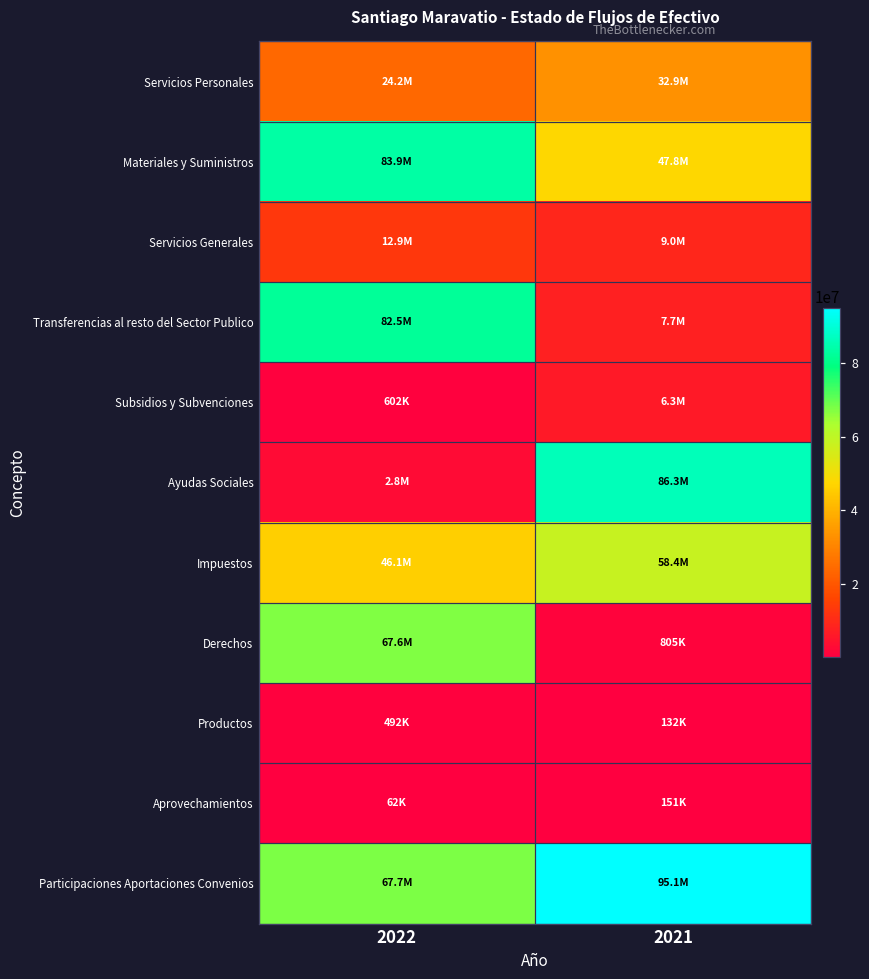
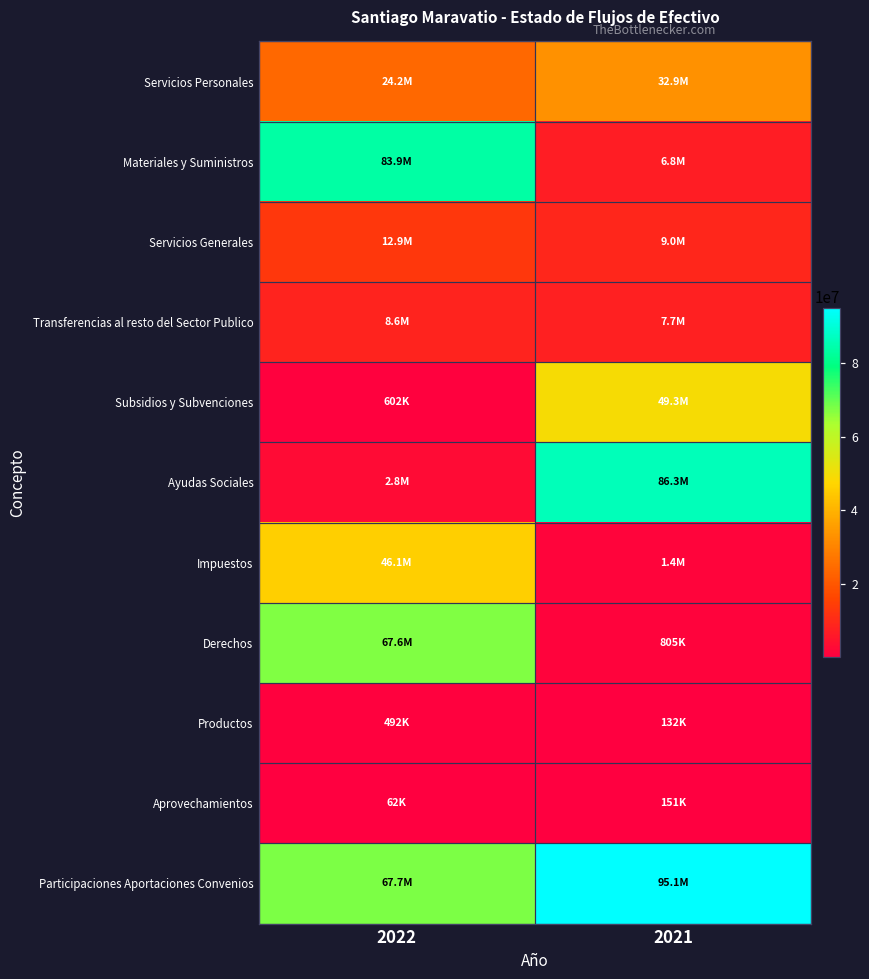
  {
    "Servicios Personales": {
      "2022": "24.2M",
      "2021": "32.9M"
    },
    "Materiales y Suministros": {
      "2022": "83.9M",
-     "2021": "47.8M"
+     "2021": "6.8M"
    },
    "Servicios Generales": {
      "2022": "12.9M",
      "2021": "9.0M"
    },
    "Transferencias al resto del Sector Publico": {
-     "2022": "82.5M",
+     "2022": "8.6M",
      "2021": "7.7M"
    },
    "Subsidios y Subvenciones": {
      "2022": "602K",
-     "2021": "6.3M"
+     "2021": "49.3M"
    },
    "Ayudas Sociales": {
      "2022": "2.8M",
      "2021": "86.3M"
    },
    "Impuestos": {
      "2022": "46.1M",
-     "2021": "58.4M"
+     "2021": "1.4M"
    },
    "Derechos": {
      "2022": "67.6M",
      "2021": "805K"
    },
    "Productos": {
      "2022": "492K",
      "2021": "132K"
    },
    "Aprovechamientos": {
      "2022": "62K",
      "2021": "151K"
    },
    "Participaciones Aportaciones Convenios": {
      "2022": "67.7M",
      "2021": "95.1M"
    }
  }
